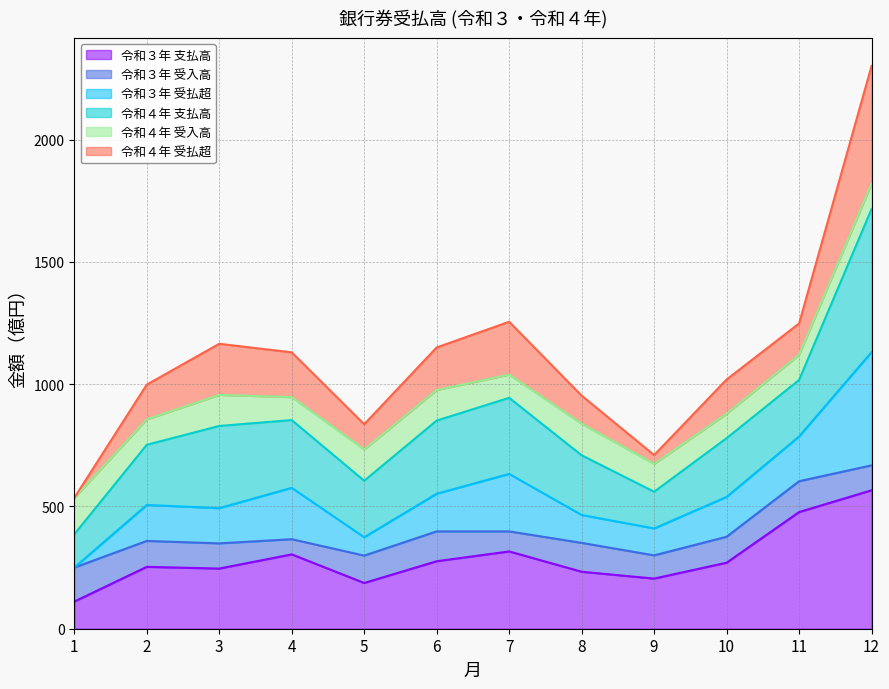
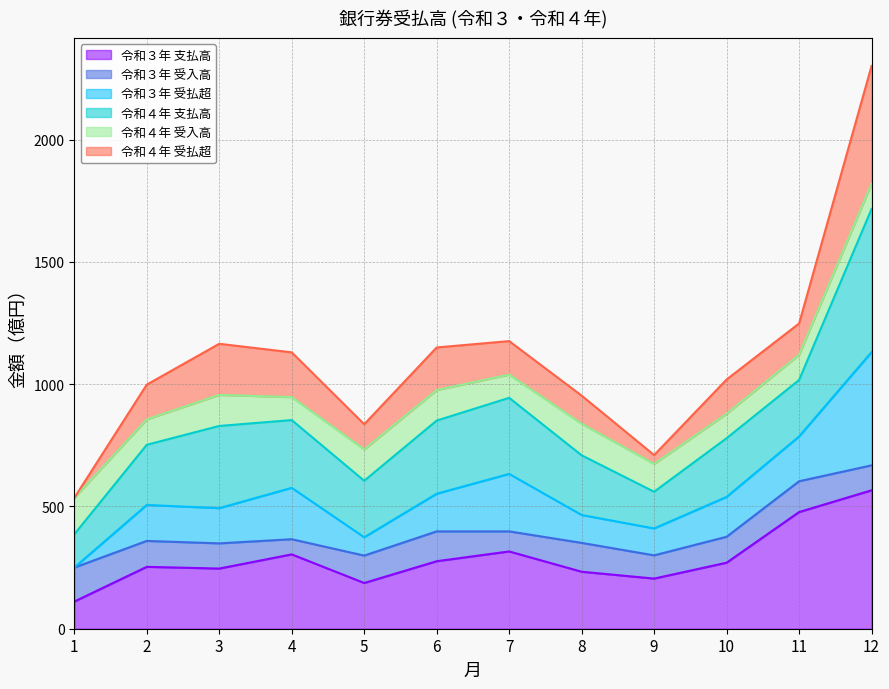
  {
    "令和３年 支払高": {
      "1": 110,
      "2": 250,
      "3": 250,
      "4": 300,
      "5": 190,
      "6": 280,
      "7": 320,
      "8": 230,
      "9": 210,
      "10": 270,
      "11": 480,
      "12": 570
    },
    "令和３年 受入高": {
      "2": 110,
      "3": 100,
      "4": 60,
      "5": 110,
      "6": 120,
      "7": 80,
      "8": 120,
      "9": 100,
      "10": 110,
      "11": 130,
      "12": 100
    },
    "令和４年 受入高": {
      "2": 100,
      "3": 130,
      "4": 90,
      "5": 130,
      "6": 130,
      "7": 100,
      "8": 130,
      "9": 110,
      "10": 100,
      "11": 100,
      "12": 100
    },
    "令和４年 受払超": {
      "2": 140,
      "3": 210,
      "4": 180,
      "5": 100,
      "6": 170,
-     "7": 220,
+     "7": 140,
      "8": 120,
      "9": 40,
      "10": 140,
      "11": 130,
      "12": 480
    }
  }
